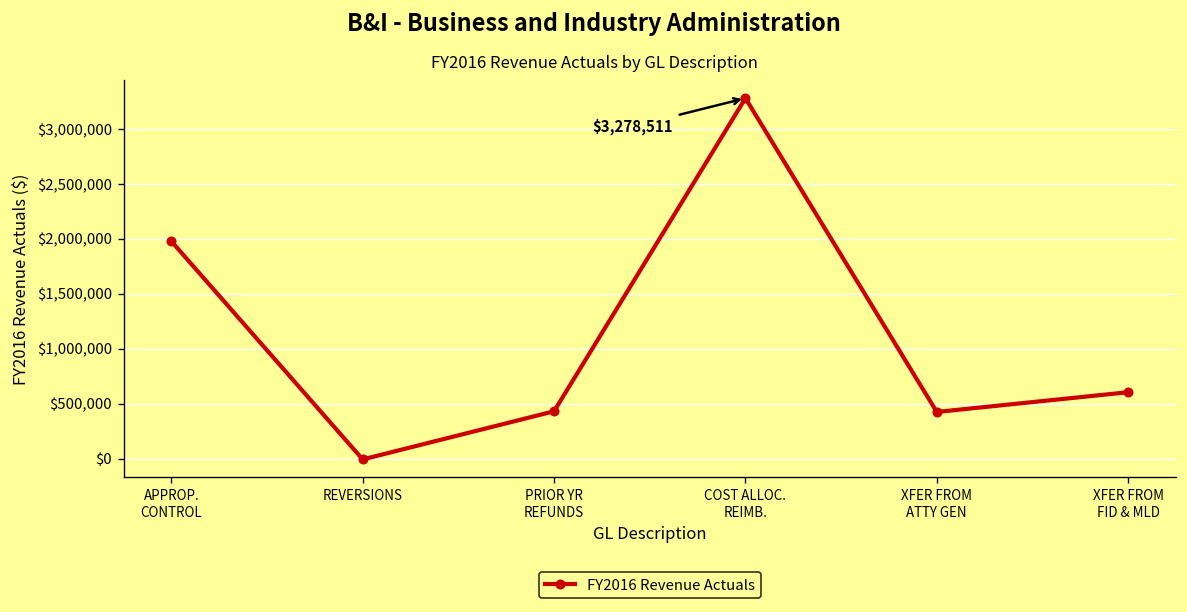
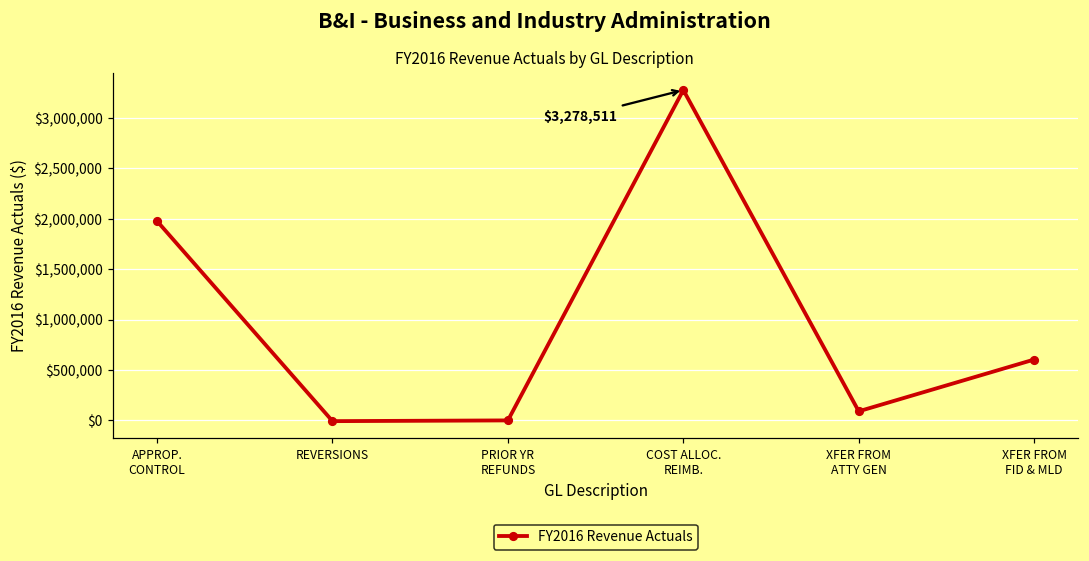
  {
    "APPROP. CONTROL": "$2,000,000",
    "REVERSIONS": "$0",
-   "PRIOR YR REFUNDS": "$400,000",
-   "XFER FROM ATTY GEN": "$400,000",
+   "PRIOR YR REFUNDS": "$0",
+   "XFER FROM ATTY GEN": "$100,000",
    "XFER FROM FID & MLD": "$600,000"
  }
